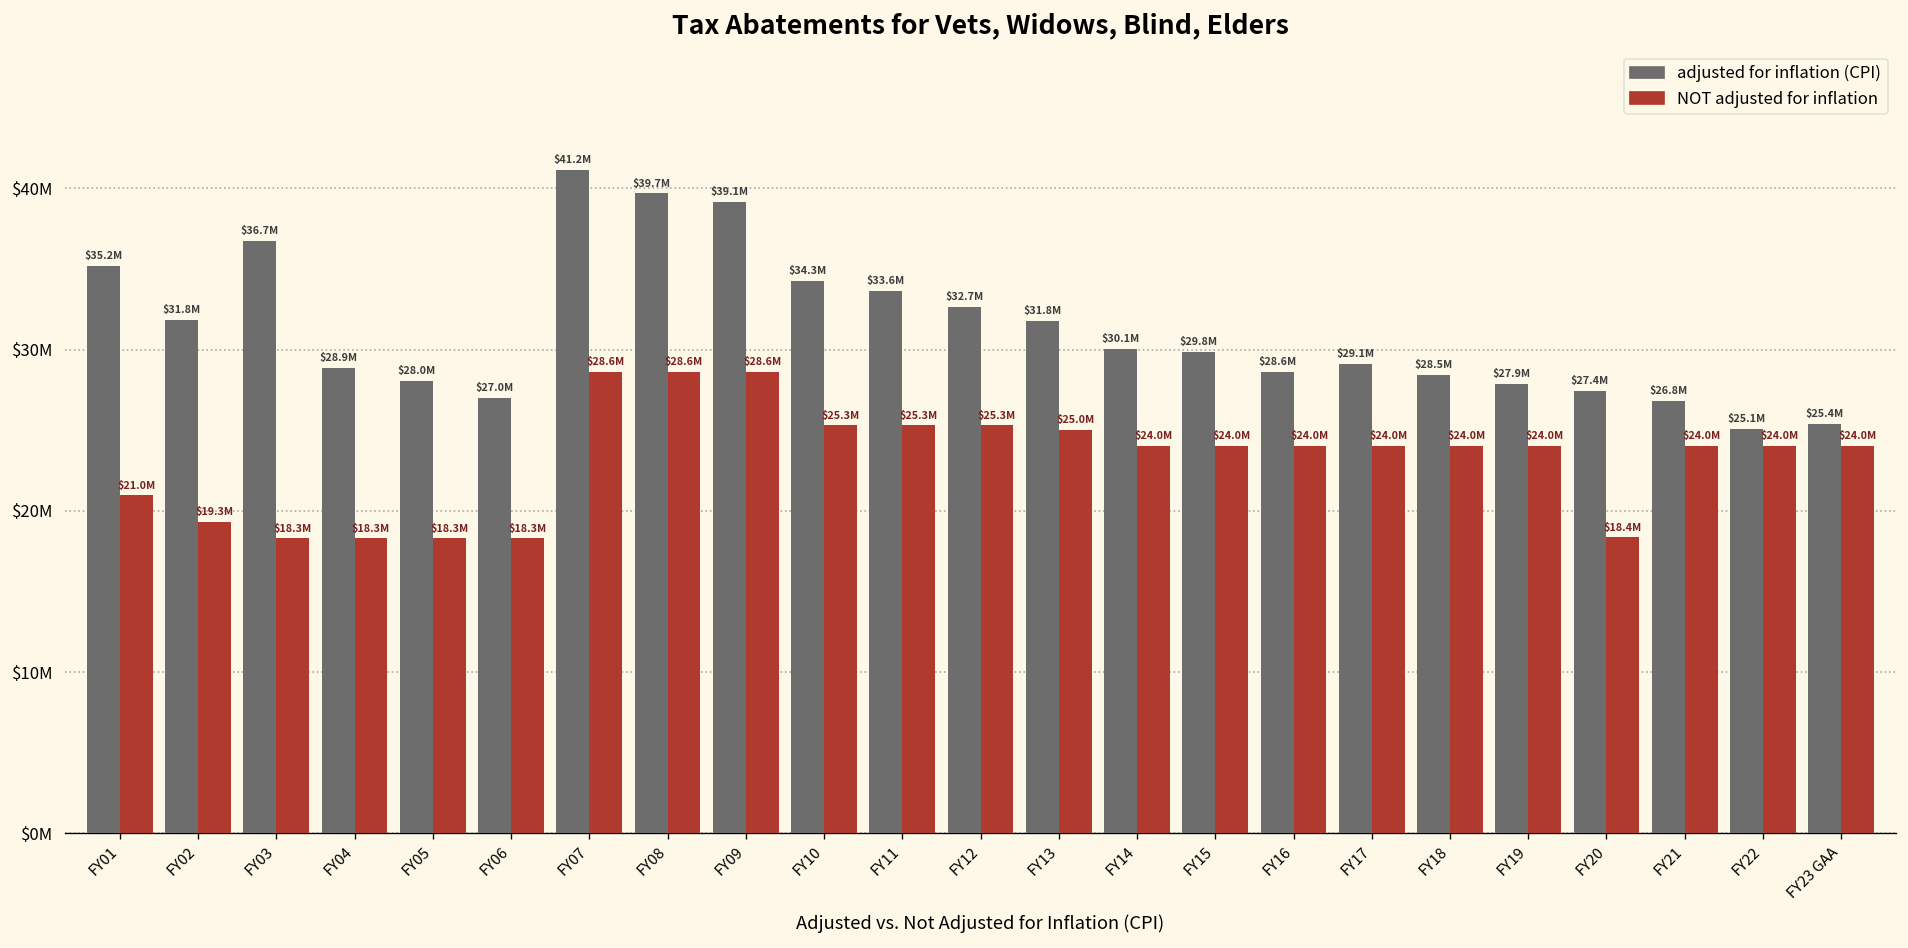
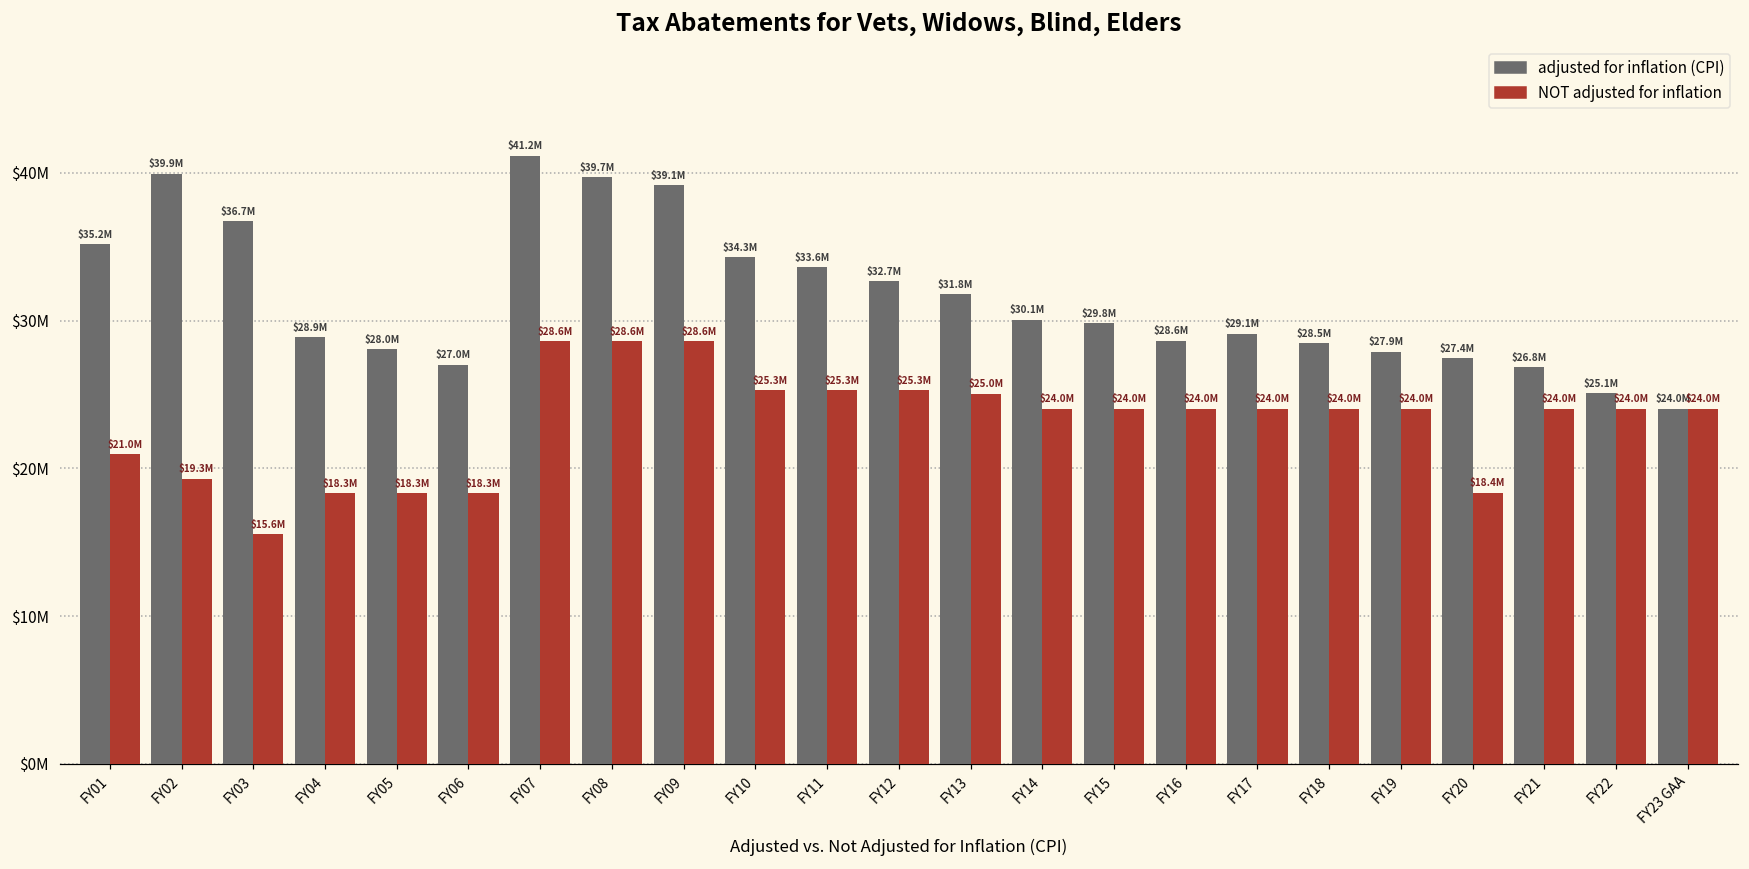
  {
    "adjusted for inflation (CPI)": {
      "FY01": "$35.2M",
-     "FY02": "$31.8M",
+     "FY02": "$39.9M",
      "FY03": "$36.7M",
      "FY04": "$28.9M",
      "FY05": "$28.0M",
      "FY06": "$27.0M",
      "FY07": "$41.2M",
      "FY08": "$39.7M",
      "FY09": "$39.1M",
      "FY10": "$34.3M",
      "FY11": "$33.6M",
      "FY12": "$32.7M",
      "FY13": "$31.8M",
      "FY14": "$30.1M",
      "FY15": "$29.8M",
      "FY16": "$28.6M",
      "FY17": "$29.1M",
      "FY18": "$28.5M",
      "FY19": "$27.9M",
      "FY20": "$27.4M",
      "FY21": "$26.8M",
      "FY22": "$25.1M",
-     "FY23 GAA": "$25.4M"
+     "FY23 GAA": "$24.0M"
    },
    "NOT adjusted for inflation": {
      "FY01": "$21.0M",
      "FY02": "$19.3M",
-     "FY03": "$18.3M",
+     "FY03": "$15.6M",
      "FY04": "$18.3M",
      "FY05": "$18.3M",
      "FY06": "$18.3M",
      "FY07": "$28.6M",
      "FY08": "$28.6M",
      "FY09": "$28.6M",
      "FY10": "$25.3M",
      "FY11": "$25.3M",
      "FY12": "$25.3M",
      "FY13": "$25.0M",
      "FY14": "$24.0M",
      "FY15": "$24.0M",
      "FY16": "$24.0M",
      "FY17": "$24.0M",
      "FY18": "$24.0M",
      "FY19": "$24.0M",
      "FY20": "$18.4M",
      "FY21": "$24.0M",
      "FY22": "$24.0M",
      "FY23 GAA": "$24.0M"
    }
  }
